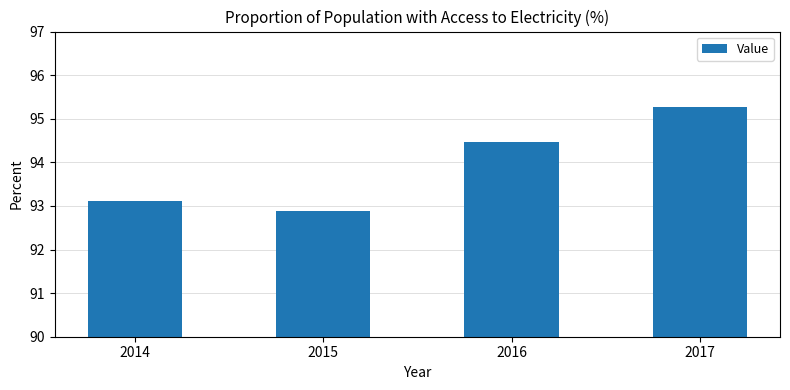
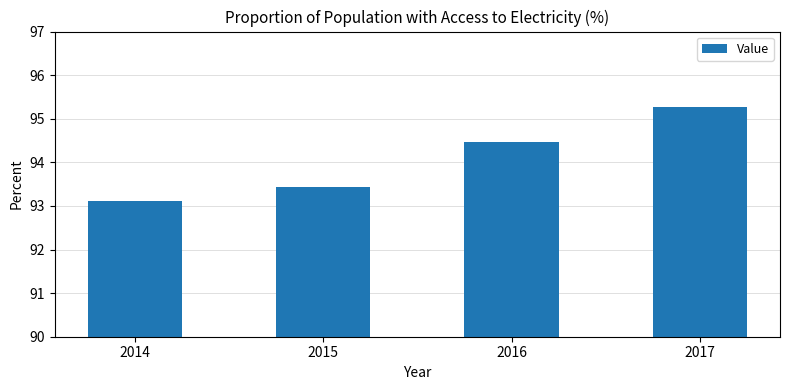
  {
    "2014": 93.1,
-   "2015": 92.9,
+   "2015": 93.4,
    "2016": 94.5,
    "2017": 95.3
  }
